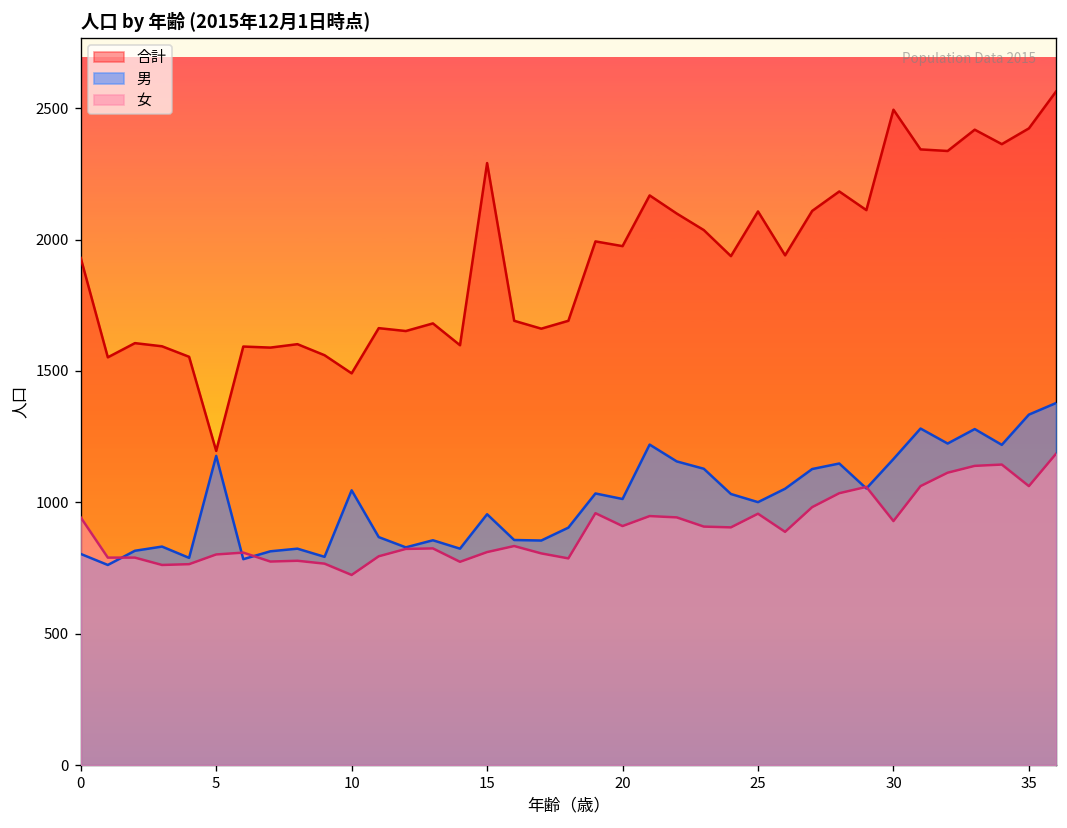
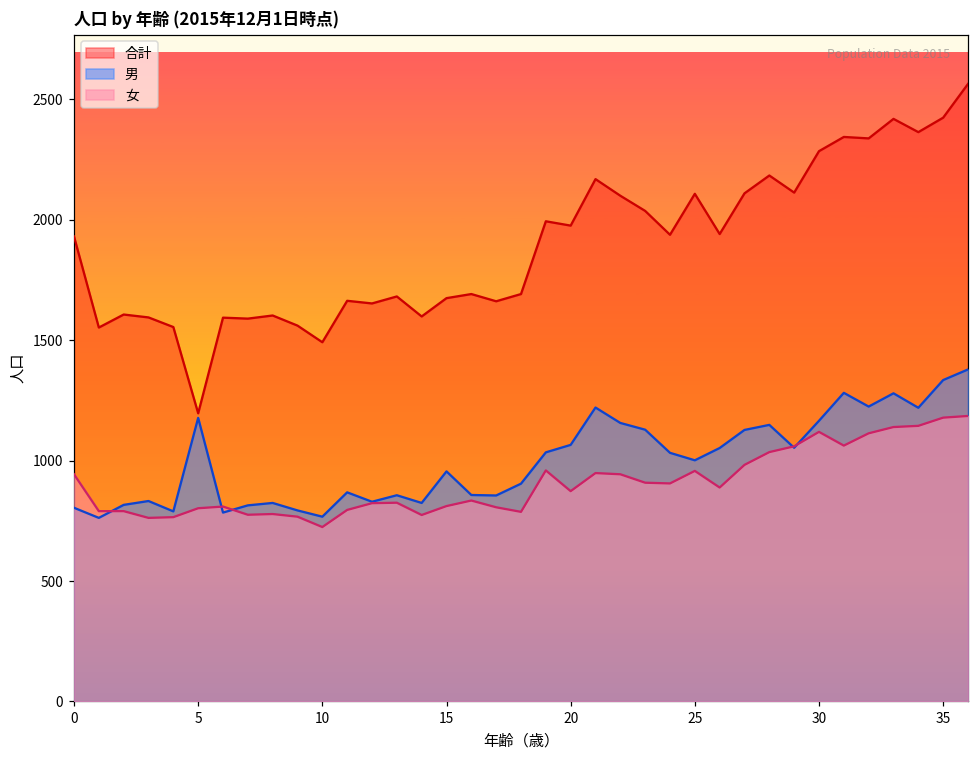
  {
    "合計": {
      "0": 1930,
      "5": 1200,
      "10": 1490,
-     "15": 2290,
+     "15": 1670,
      "20": 1980,
      "25": 2110,
-     "30": 2490,
+     "30": 2280,
      "35": 2420
    },
    "男": {
      "0": 800,
      "5": 1180,
-     "10": 1050,
+     "10": 770,
      "15": 960,
-     "20": 1010,
+     "20": 1070,
      "25": 1000,
      "30": 1170,
      "35": 1330
    },
    "女": {
      "0": 940,
      "5": 800,
      "10": 720,
      "15": 810,
-     "20": 910,
+     "20": 870,
      "25": 960,
-     "30": 930,
-     "35": 1060
+     "30": 1120,
+     "35": 1180
    }
  }
